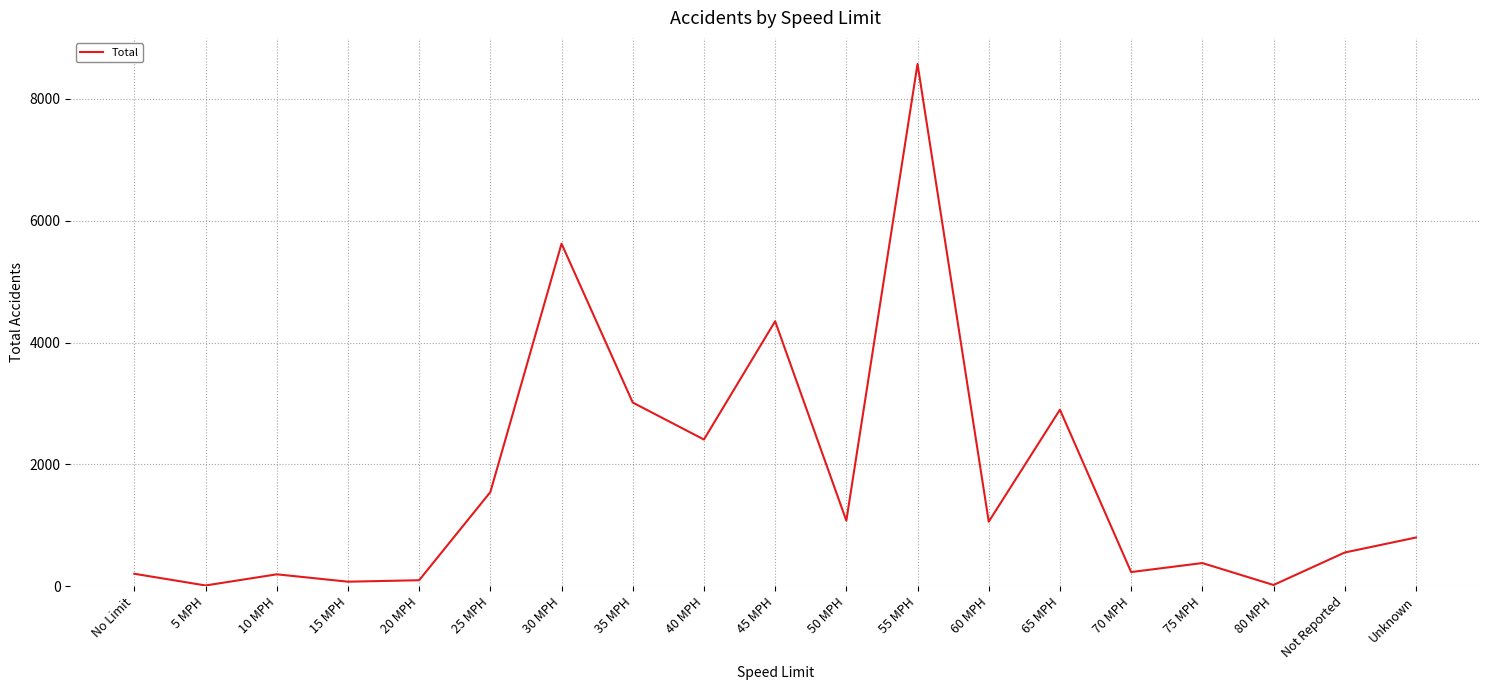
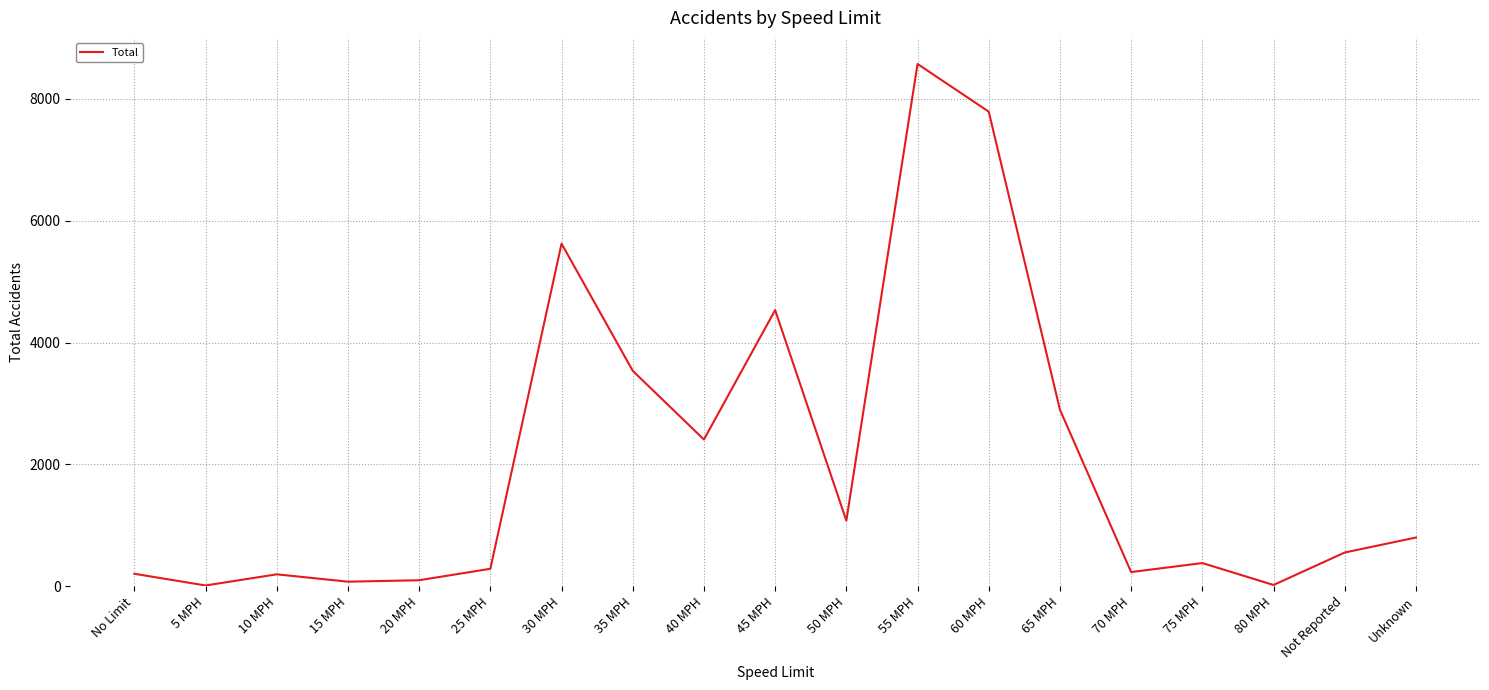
  {
    "No Limit": 200,
    "5 MPH": 0,
    "10 MPH": 200,
    "15 MPH": 100,
    "20 MPH": 100,
-   "25 MPH": 1500,
+   "25 MPH": 300,
    "30 MPH": 5600,
-   "35 MPH": 3000,
+   "35 MPH": 3500,
    "40 MPH": 2400,
-   "45 MPH": 4400,
+   "45 MPH": 4500,
    "50 MPH": 1100,
    "55 MPH": 8600,
-   "60 MPH": 1100,
+   "60 MPH": 7800,
    "65 MPH": 2900,
    "70 MPH": 200,
    "75 MPH": 400,
    "80 MPH": 0,
    "Not Reported": 600,
    "Unknown": 800
  }
